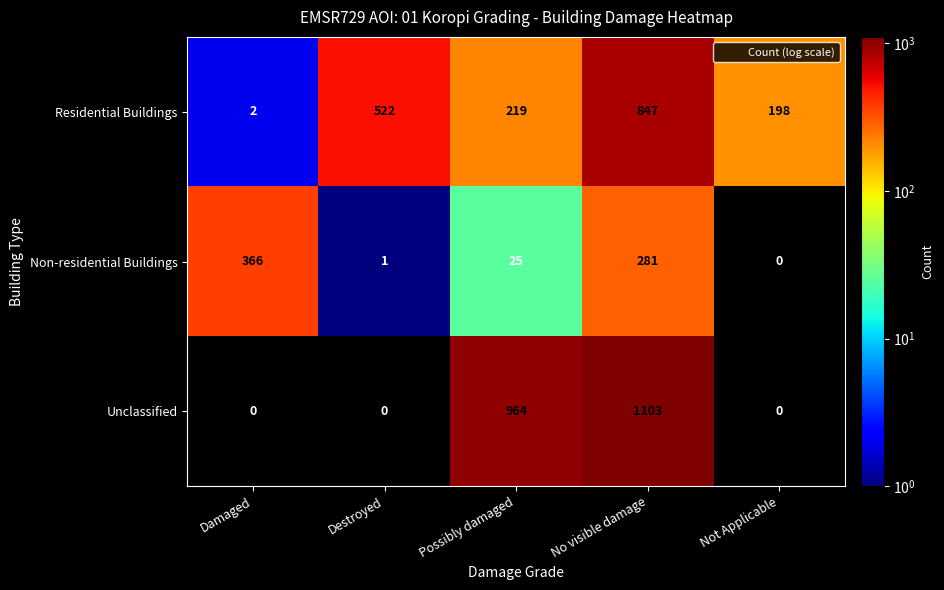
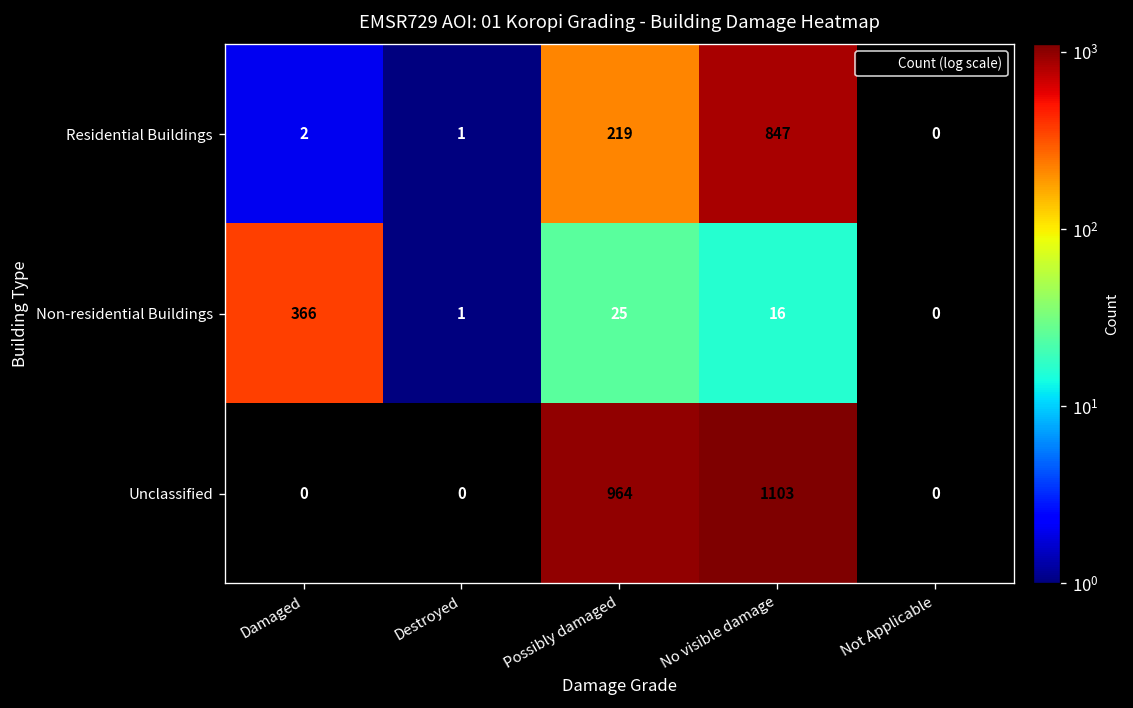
  {
    "Residential Buildings": {
      "Damaged": 2,
-     "Destroyed": 522,
+     "Destroyed": 1,
      "Possibly damaged": 219,
      "No visible damage": 847,
-     "Not Applicable": 198
+     "Not Applicable": 0
    },
    "Non-residential Buildings": {
      "Damaged": 366,
      "Destroyed": 1,
      "Possibly damaged": 25,
-     "No visible damage": 281,
+     "No visible damage": 16,
      "Not Applicable": 0
    },
    "Unclassified": {
      "Damaged": 0,
      "Destroyed": 0,
      "Possibly damaged": 964,
      "No visible damage": 1103,
      "Not Applicable": 0
    }
  }
